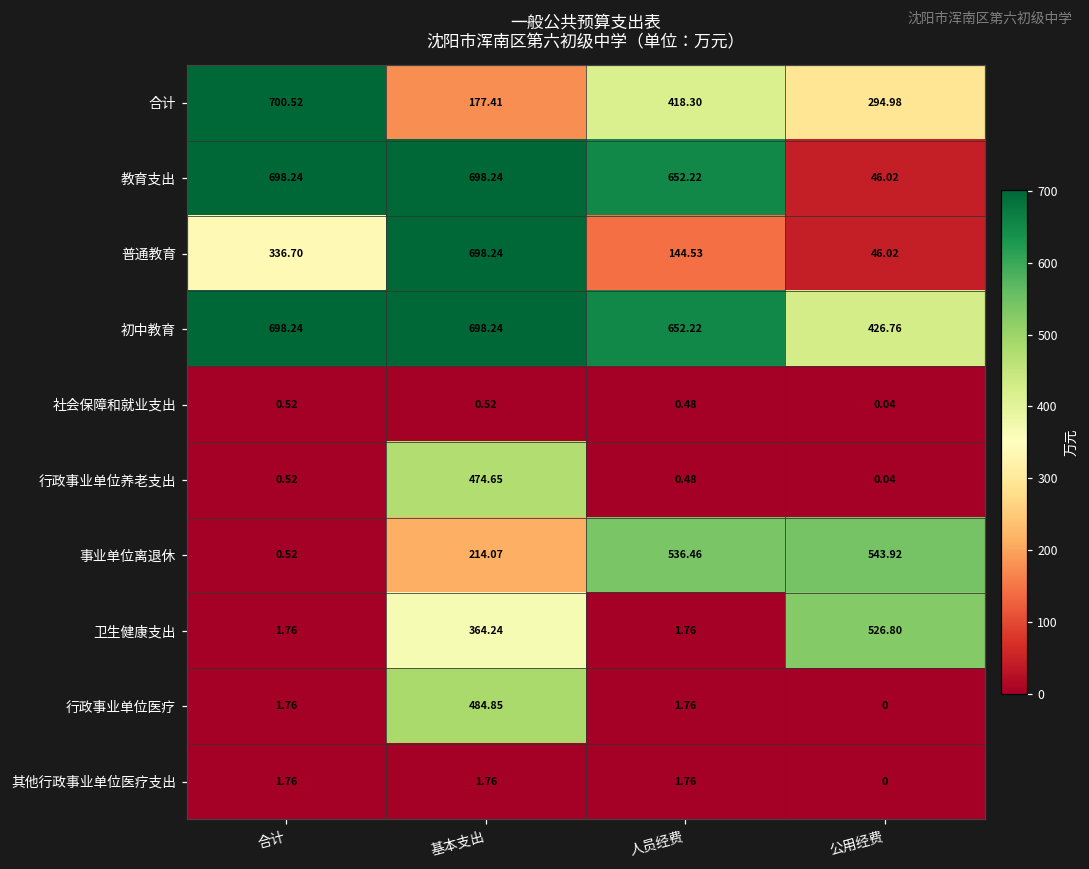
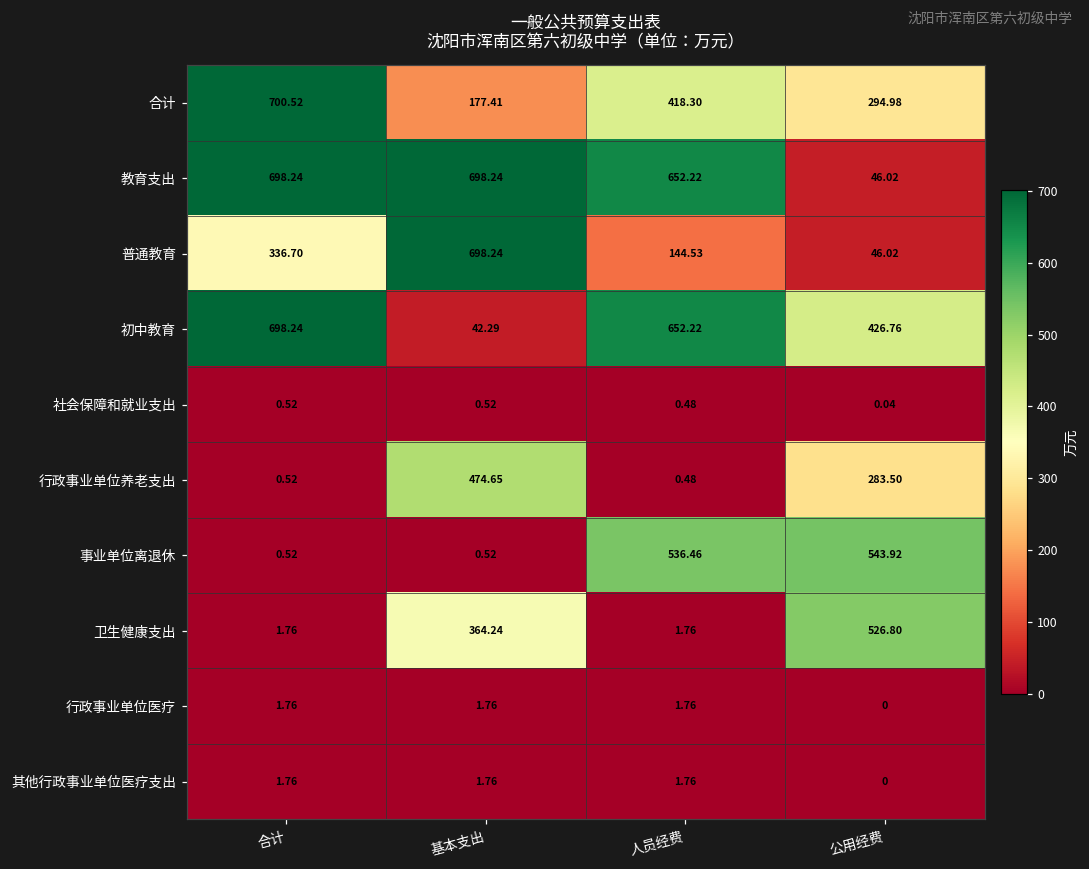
  {
    "合计": {
      "合计": 700.52,
      "基本支出": 177.41,
      "人员经费": 418.30,
      "公用经费": 294.98
    },
    "教育支出": {
      "合计": 698.24,
      "基本支出": 698.24,
      "人员经费": 652.22,
      "公用经费": 46.02
    },
    "普通教育": {
      "合计": 336.70,
      "基本支出": 698.24,
      "人员经费": 144.53,
      "公用经费": 46.02
    },
    "初中教育": {
      "合计": 698.24,
-     "基本支出": 698.24,
+     "基本支出": 42.29,
      "人员经费": 652.22,
      "公用经费": 426.76
    },
    "社会保障和就业支出": {
      "合计": 0.52,
      "基本支出": 0.52,
      "人员经费": 0.48,
      "公用经费": 0.04
    },
    "行政事业单位养老支出": {
      "合计": 0.52,
      "基本支出": 474.65,
      "人员经费": 0.48,
-     "公用经费": 0.04
+     "公用经费": 283.50
    },
    "事业单位离退休": {
      "合计": 0.52,
-     "基本支出": 214.07,
+     "基本支出": 0.52,
      "人员经费": 536.46,
      "公用经费": 543.92
    },
    "卫生健康支出": {
      "合计": 1.76,
      "基本支出": 364.24,
      "人员经费": 1.76,
      "公用经费": 526.80
    },
    "行政事业单位医疗": {
      "合计": 1.76,
-     "基本支出": 484.85,
+     "基本支出": 1.76,
      "人员经费": 1.76,
      "公用经费": 0
    },
    "其他行政事业单位医疗支出": {
      "合计": 1.76,
      "基本支出": 1.76,
      "人员经费": 1.76,
      "公用经费": 0
    }
  }
